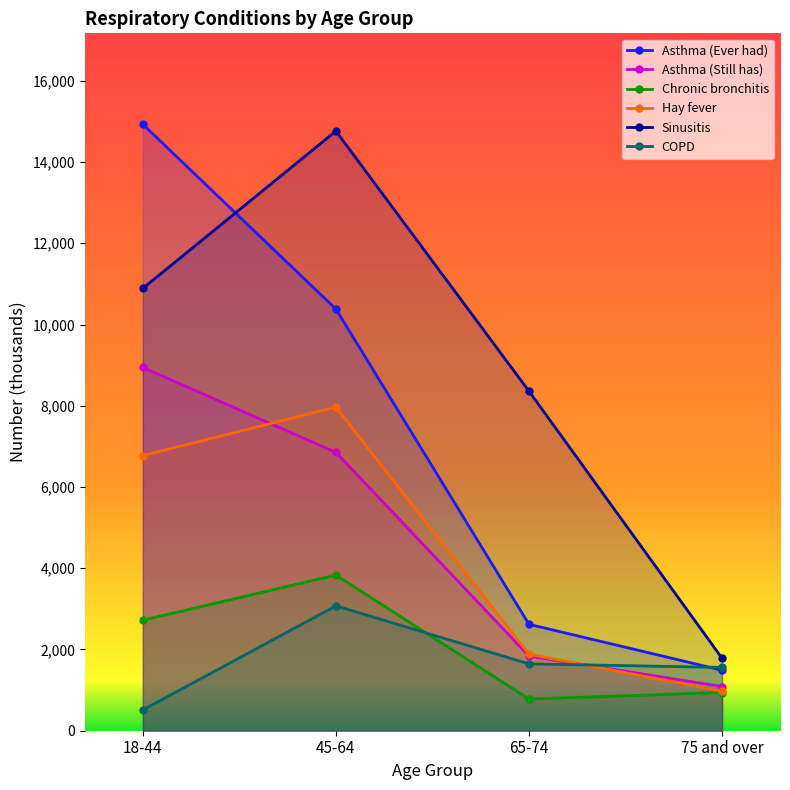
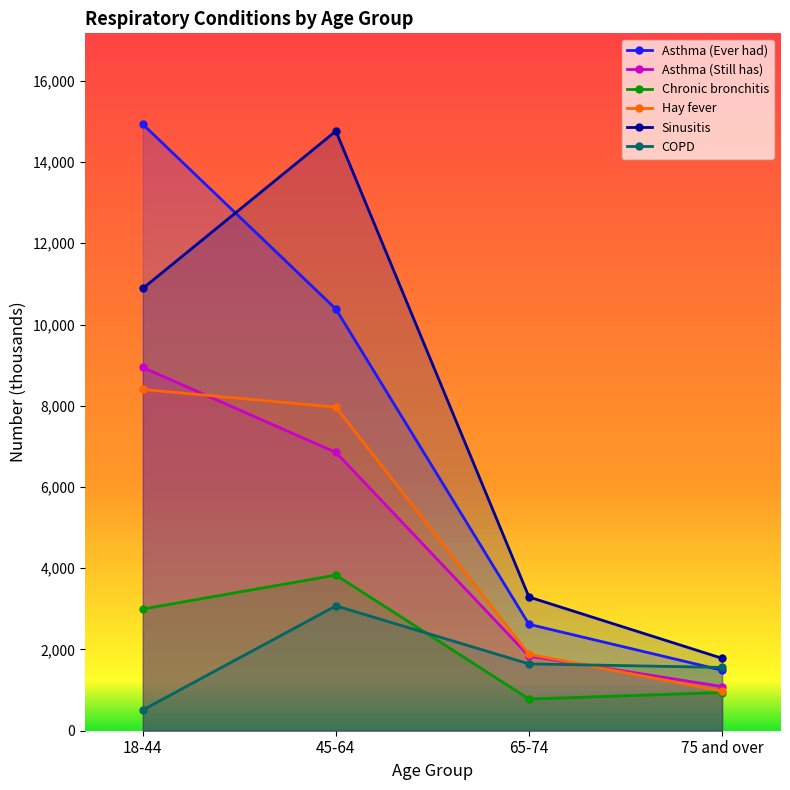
  {
    "Asthma (Ever had)": {
      "18-44": "14,900",
      "45-64": "10,400",
      "65-74": "2,600",
      "75 and over": "1,500"
    },
    "Asthma (Still has)": {
      "18-44": "8,900",
      "45-64": "6,900",
      "75 and over": "1,100"
    },
    "Chronic bronchitis": {
-     "18-44": "2,700",
+     "18-44": "3,000",
      "45-64": "3,800",
      "65-74": "800"
    },
    "Hay fever": {
-     "18-44": "6,800",
+     "18-44": "8,400",
      "45-64": "8,000"
    },
    "Sinusitis": {
      "18-44": "10,900",
      "45-64": "14,800",
-     "65-74": "8,400",
+     "65-74": "3,300",
      "75 and over": "1,800"
    },
    "COPD": {
      "18-44": "500",
      "45-64": "3,100",
      "65-74": "1,600",
      "75 and over": "1,600"
    }
  }
